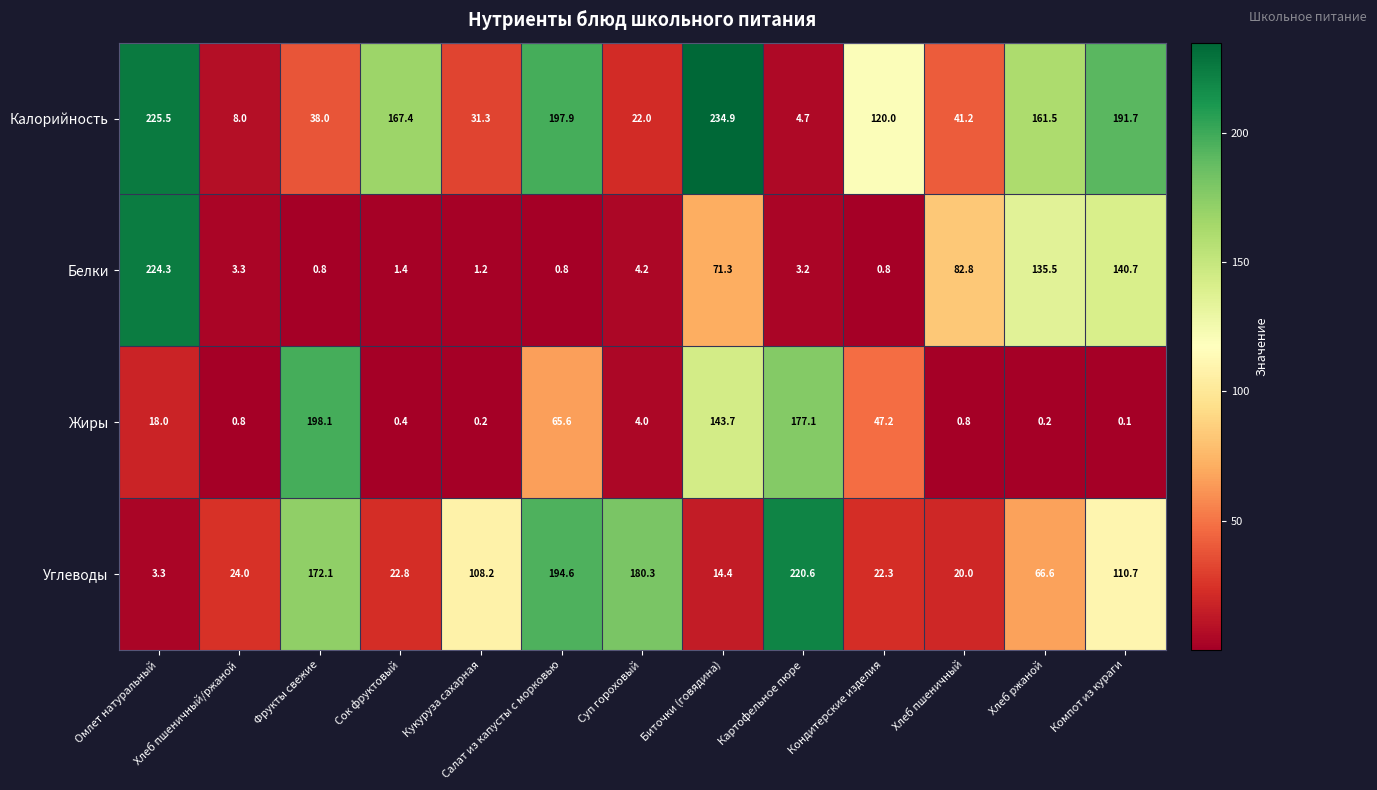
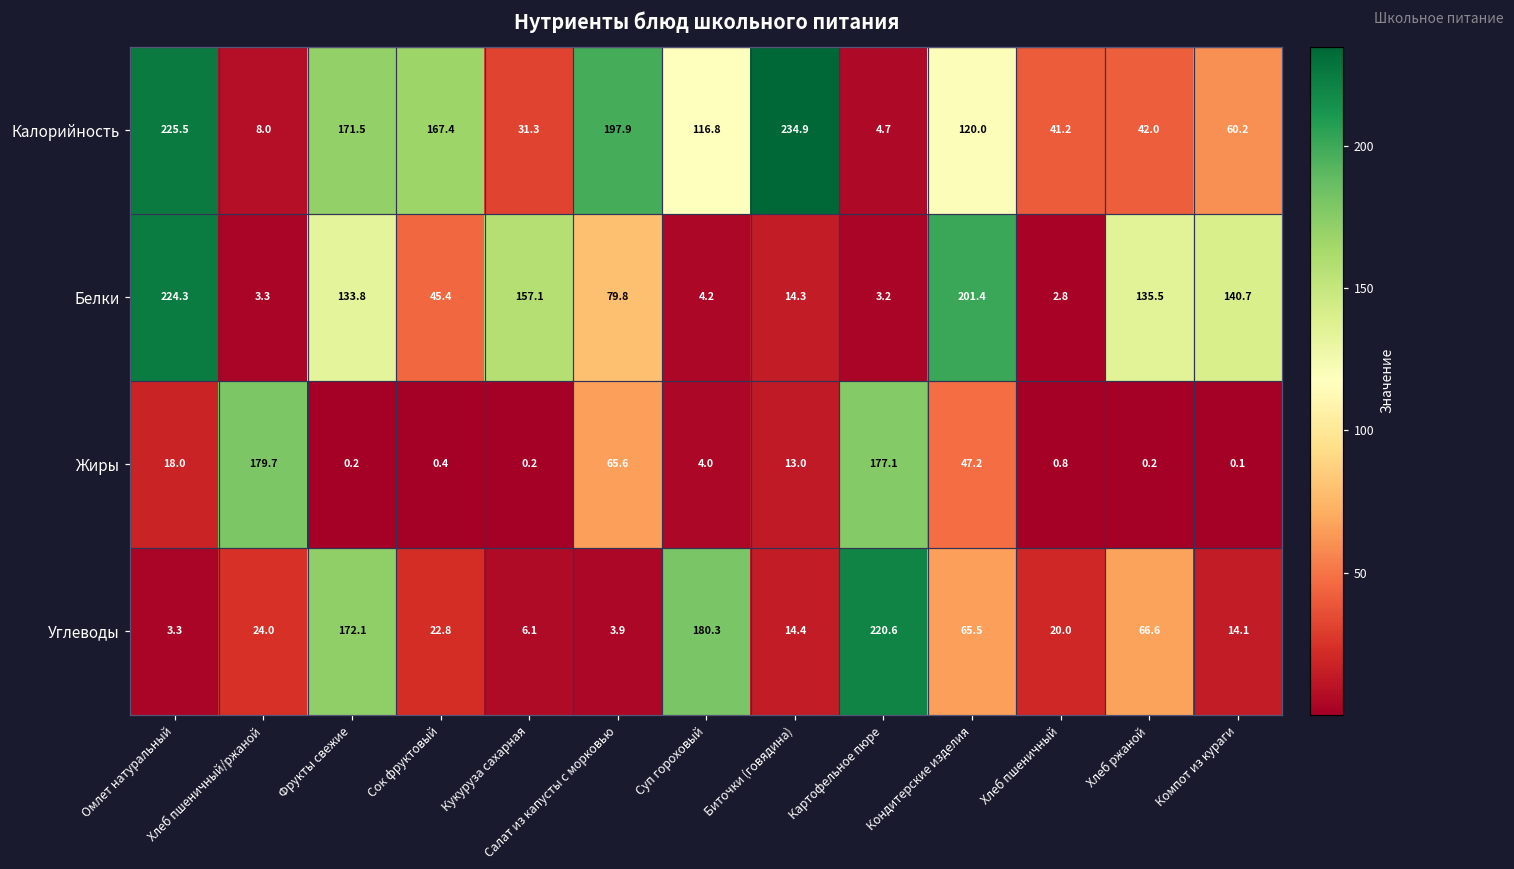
  {
    "Калорийность": {
      "Омлет натуральный": 225.5,
      "Хлеб пшеничный/ржаной": 8.0,
-     "Фрукты свежие": 38.0,
+     "Фрукты свежие": 171.5,
      "Сок фруктовый": 167.4,
      "Кукуруза сахарная": 31.3,
      "Салат из капусты с морковью": 197.9,
-     "Суп гороховый": 22.0,
+     "Суп гороховый": 116.8,
      "Биточки (говядина)": 234.9,
      "Картофельное пюре": 4.7,
      "Кондитерские изделия": 120.0,
      "Хлеб пшеничный": 41.2,
-     "Хлеб ржаной": 161.5,
-     "Компот из кураги": 191.7
+     "Хлеб ржаной": 42.0,
+     "Компот из кураги": 60.2
    },
    "Белки": {
      "Омлет натуральный": 224.3,
      "Хлеб пшеничный/ржаной": 3.3,
-     "Фрукты свежие": 0.8,
-     "Сок фруктовый": 1.4,
-     "Кукуруза сахарная": 1.2,
-     "Салат из капусты с морковью": 0.8,
+     "Фрукты свежие": 133.8,
+     "Сок фруктовый": 45.4,
+     "Кукуруза сахарная": 157.1,
+     "Салат из капусты с морковью": 79.8,
      "Суп гороховый": 4.2,
-     "Биточки (говядина)": 71.3,
+     "Биточки (говядина)": 14.3,
      "Картофельное пюре": 3.2,
-     "Кондитерские изделия": 0.8,
-     "Хлеб пшеничный": 82.8,
+     "Кондитерские изделия": 201.4,
+     "Хлеб пшеничный": 2.8,
      "Хлеб ржаной": 135.5,
      "Компот из кураги": 140.7
    },
    "Жиры": {
      "Омлет натуральный": 18.0,
-     "Хлеб пшеничный/ржаной": 0.8,
-     "Фрукты свежие": 198.1,
+     "Хлеб пшеничный/ржаной": 179.7,
+     "Фрукты свежие": 0.2,
      "Сок фруктовый": 0.4,
      "Кукуруза сахарная": 0.2,
      "Салат из капусты с морковью": 65.6,
      "Суп гороховый": 4.0,
-     "Биточки (говядина)": 143.7,
+     "Биточки (говядина)": 13.0,
      "Картофельное пюре": 177.1,
      "Кондитерские изделия": 47.2,
      "Хлеб пшеничный": 0.8,
      "Хлеб ржаной": 0.2,
      "Компот из кураги": 0.1
    },
    "Углеводы": {
      "Омлет натуральный": 3.3,
      "Хлеб пшеничный/ржаной": 24.0,
      "Фрукты свежие": 172.1,
      "Сок фруктовый": 22.8,
-     "Кукуруза сахарная": 108.2,
-     "Салат из капусты с морковью": 194.6,
+     "Кукуруза сахарная": 6.1,
+     "Салат из капусты с морковью": 3.9,
      "Суп гороховый": 180.3,
      "Биточки (говядина)": 14.4,
      "Картофельное пюре": 220.6,
-     "Кондитерские изделия": 22.3,
+     "Кондитерские изделия": 65.5,
      "Хлеб пшеничный": 20.0,
      "Хлеб ржаной": 66.6,
-     "Компот из кураги": 110.7
+     "Компот из кураги": 14.1
    }
  }
